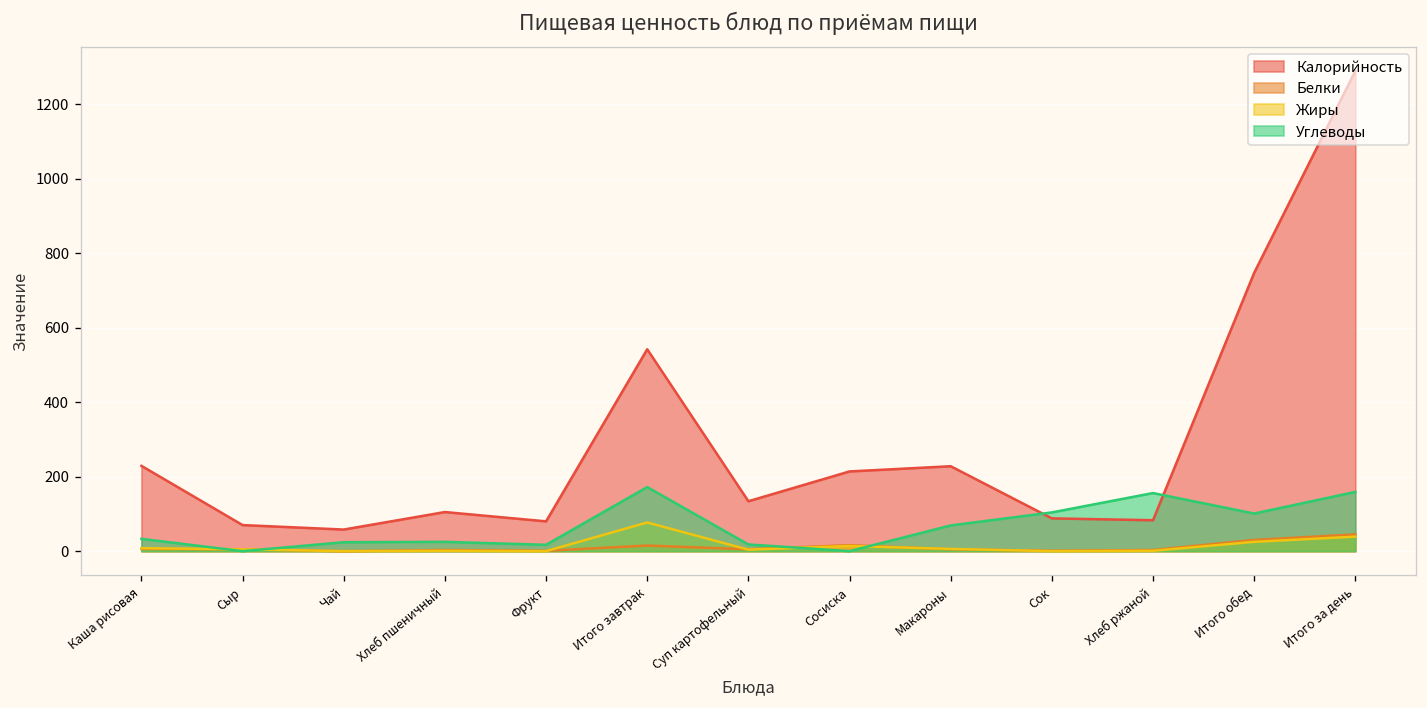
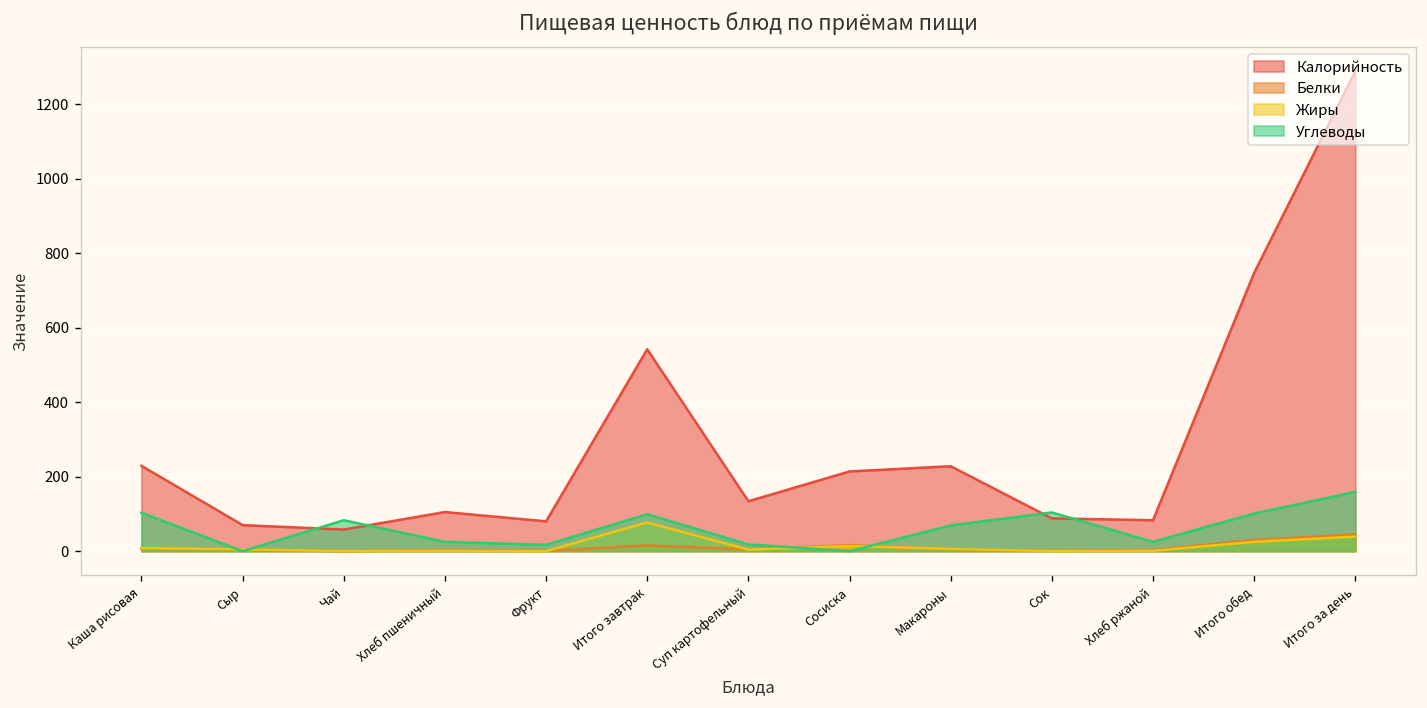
  {
    "Жиры": {
      "Итого завтрак": 80
    },
    "Углеводы": {
-     "Каша рисовая": 30,
-     "Чай": 20,
+     "Каша рисовая": 100,
+     "Чай": 80,
      "Хлеб пшеничный": 30,
      "Фрукт": 20,
-     "Итого завтрак": 170,
+     "Итого завтрак": 100,
      "Суп картофельный": 20,
      "Сосиска": 0,
      "Макароны": 70,
      "Сок": 100,
-     "Хлеб ржаной": 160,
+     "Хлеб ржаной": 30,
      "Итого обед": 100,
      "Итого за день": 160
    }
  }
